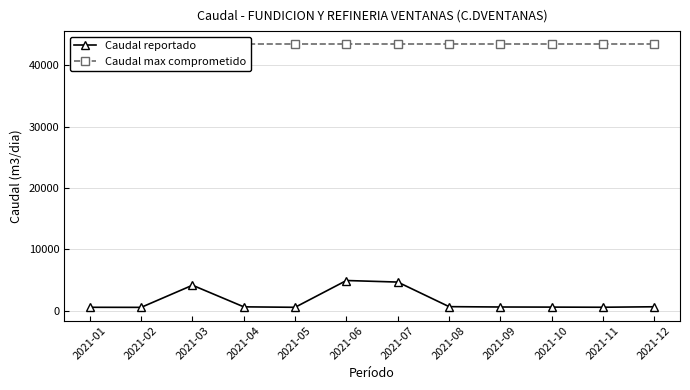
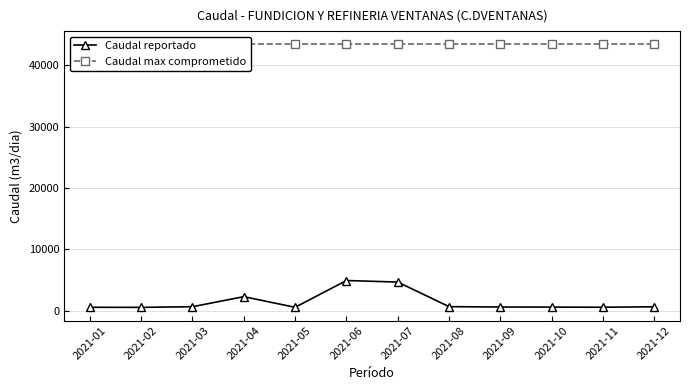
  {
    "Caudal reportado": {
      "2021-01": 1000,
      "2021-02": 1000,
-     "2021-03": 4000,
-     "2021-04": 1000,
+     "2021-03": 1000,
+     "2021-04": 2000,
      "2021-05": 1000,
      "2021-06": 5000,
      "2021-07": 5000,
      "2021-08": 1000,
      "2021-09": 1000,
      "2021-10": 1000,
      "2021-11": 1000,
      "2021-12": 1000
    },
    "Caudal max comprometido": {
      "2021-05": 43000,
      "2021-06": 43000,
      "2021-07": 43000,
      "2021-08": 43000,
      "2021-09": 43000,
      "2021-10": 43000,
      "2021-11": 43000,
      "2021-12": 43000
    }
  }
